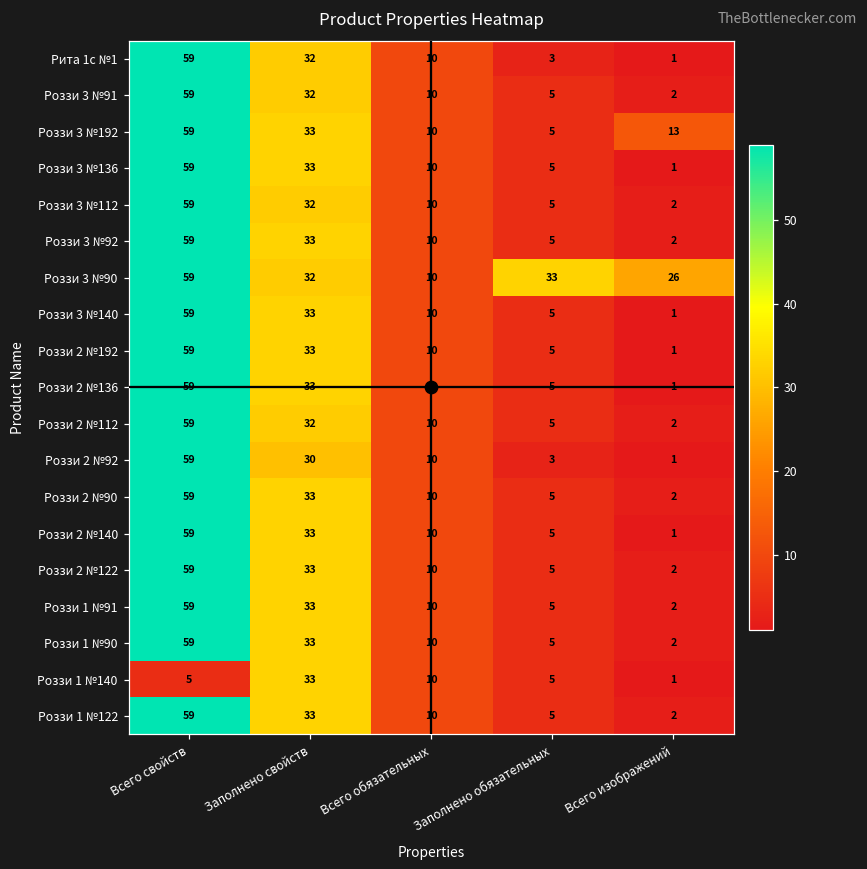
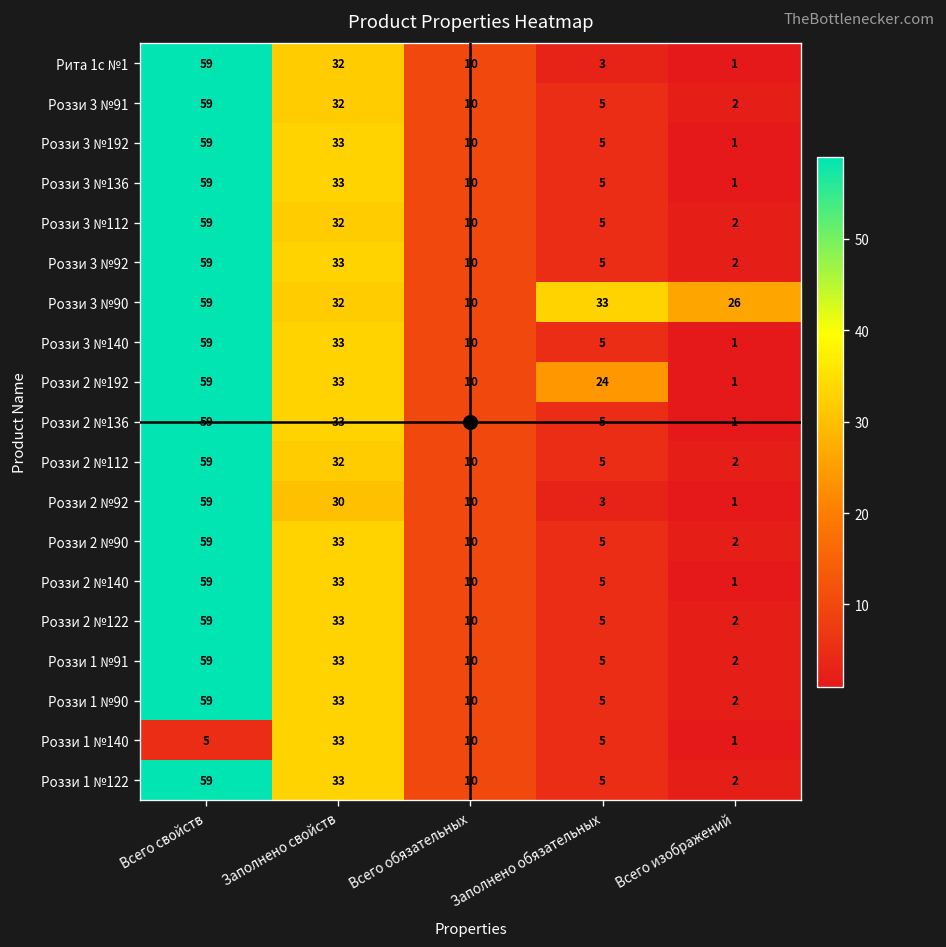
  {
    "Рита 1с №1": {
      "Всего свойств": 59,
      "Заполнено свойств": 32,
      "Всего обязательных": 10,
      "Заполнено обязательных": 3,
      "Всего изображений": 1
    },
    "Роззи 3 №91": {
      "Всего свойств": 59,
      "Заполнено свойств": 32,
      "Всего обязательных": 10,
      "Заполнено обязательных": 5,
      "Всего изображений": 2
    },
    "Роззи 3 №192": {
      "Всего свойств": 59,
      "Заполнено свойств": 33,
      "Всего обязательных": 10,
      "Заполнено обязательных": 5,
-     "Всего изображений": 13
+     "Всего изображений": 1
    },
    "Роззи 3 №136": {
      "Всего свойств": 59,
      "Заполнено свойств": 33,
      "Всего обязательных": 10,
      "Заполнено обязательных": 5,
      "Всего изображений": 1
    },
    "Роззи 3 №112": {
      "Всего свойств": 59,
      "Заполнено свойств": 32,
      "Всего обязательных": 10,
      "Заполнено обязательных": 5,
      "Всего изображений": 2
    },
    "Роззи 3 №92": {
      "Всего свойств": 59,
      "Заполнено свойств": 33,
      "Всего обязательных": 10,
      "Заполнено обязательных": 5,
      "Всего изображений": 2
    },
    "Роззи 3 №90": {
      "Всего свойств": 59,
      "Заполнено свойств": 32,
      "Всего обязательных": 10,
      "Заполнено обязательных": 33,
      "Всего изображений": 26
    },
    "Роззи 3 №140": {
      "Всего свойств": 59,
      "Заполнено свойств": 33,
      "Всего обязательных": 10,
      "Заполнено обязательных": 5,
      "Всего изображений": 1
    },
    "Роззи 2 №192": {
      "Всего свойств": 59,
      "Заполнено свойств": 33,
      "Всего обязательных": 10,
-     "Заполнено обязательных": 5,
+     "Заполнено обязательных": 24,
      "Всего изображений": 1
    },
    "Роззи 2 №136": {
      "Всего свойств": 59,
      "Заполнено свойств": 33,
      "Заполнено обязательных": 5,
      "Всего изображений": 1
    },
    "Роззи 2 №112": {
      "Всего свойств": 59,
      "Заполнено свойств": 32,
      "Всего обязательных": 10,
      "Заполнено обязательных": 5,
      "Всего изображений": 2
    },
    "Роззи 2 №92": {
      "Всего свойств": 59,
      "Заполнено свойств": 30,
      "Всего обязательных": 10,
      "Заполнено обязательных": 3,
      "Всего изображений": 1
    },
    "Роззи 2 №90": {
      "Всего свойств": 59,
      "Заполнено свойств": 33,
      "Всего обязательных": 10,
      "Заполнено обязательных": 5,
      "Всего изображений": 2
    },
    "Роззи 2 №140": {
      "Всего свойств": 59,
      "Заполнено свойств": 33,
      "Всего обязательных": 10,
      "Заполнено обязательных": 5,
      "Всего изображений": 1
    },
    "Роззи 2 №122": {
      "Всего свойств": 59,
      "Заполнено свойств": 33,
      "Всего обязательных": 10,
      "Заполнено обязательных": 5,
      "Всего изображений": 2
    },
    "Роззи 1 №91": {
      "Всего свойств": 59,
      "Заполнено свойств": 33,
      "Всего обязательных": 10,
      "Заполнено обязательных": 5,
      "Всего изображений": 2
    },
    "Роззи 1 №90": {
      "Всего свойств": 59,
      "Заполнено свойств": 33,
      "Всего обязательных": 10,
      "Заполнено обязательных": 5,
      "Всего изображений": 2
    },
    "Роззи 1 №140": {
      "Всего свойств": 5,
      "Заполнено свойств": 33,
      "Всего обязательных": 10,
      "Заполнено обязательных": 5,
      "Всего изображений": 1
    },
    "Роззи 1 №122": {
      "Всего свойств": 59,
      "Заполнено свойств": 33,
      "Всего обязательных": 10,
      "Заполнено обязательных": 5,
      "Всего изображений": 2
    }
  }
